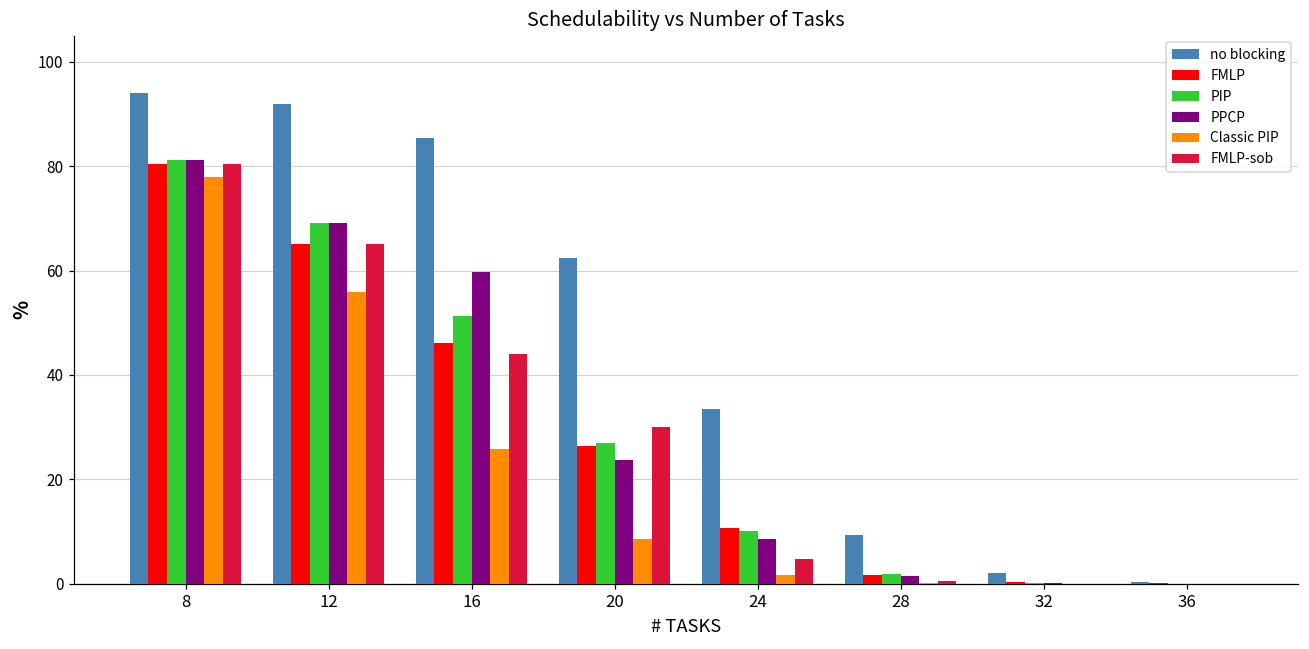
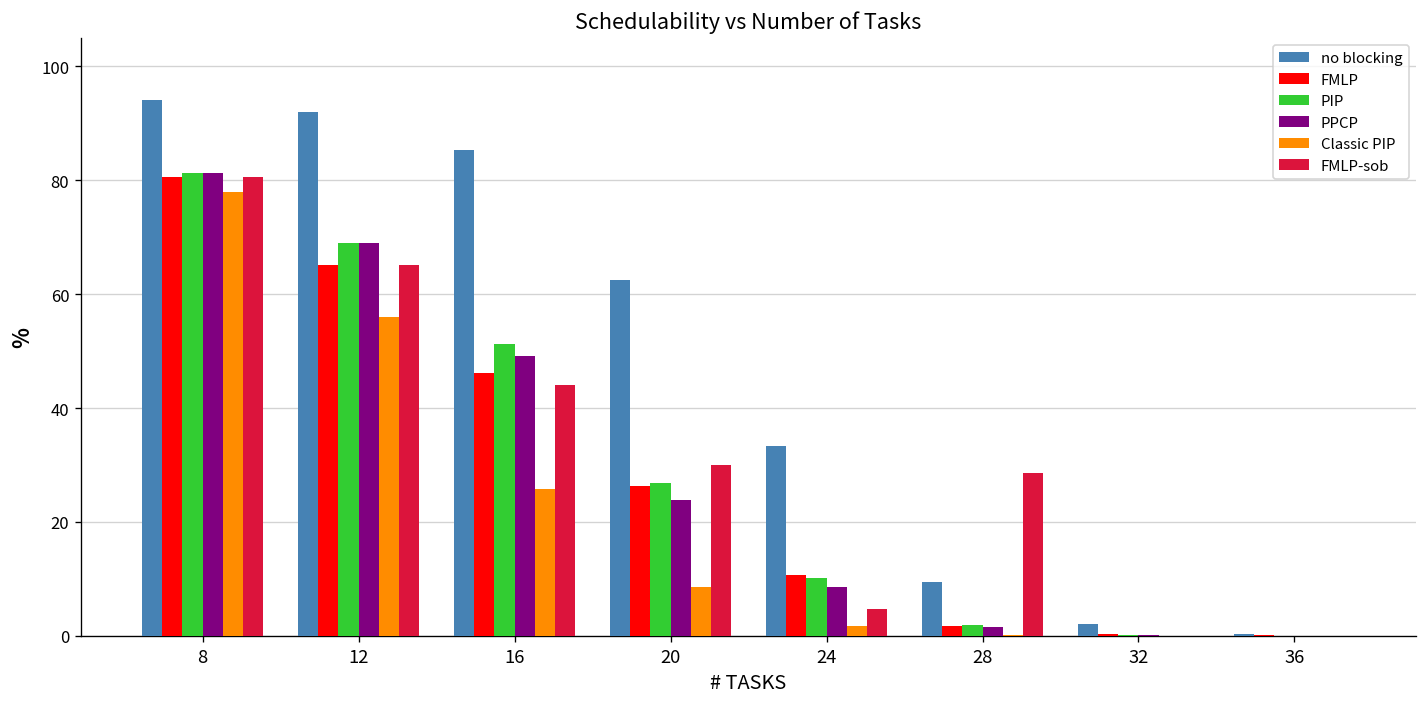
  {
    "no blocking": {
      "8": 94,
      "12": 92,
      "16": 85,
      "20": 62,
      "24": 33,
      "28": 9,
      "32": 2
    },
    "FMLP": {
      "8": 80,
      "12": 65,
      "16": 46,
      "20": 26,
      "24": 11,
      "28": 2
    },
    "PIP": {
      "8": 81,
      "12": 69,
      "16": 51,
      "20": 27,
      "24": 10,
      "28": 2,
      "36": 0
    },
    "PPCP": {
      "8": 81,
      "12": 69,
-     "16": 60,
+     "16": 49,
      "20": 24,
      "24": 9,
      "28": 1,
      "36": 0
    },
    "Classic PIP": {
      "8": 78,
      "12": 56,
      "16": 26,
      "20": 9,
      "24": 2,
      "32": 0,
      "36": 0
    },
    "FMLP-sob": {
      "8": 80,
      "12": 65,
      "16": 44,
      "20": 30,
      "24": 5,
-     "28": 0,
+     "28": 29,
      "32": 0,
      "36": 0
    }
  }
